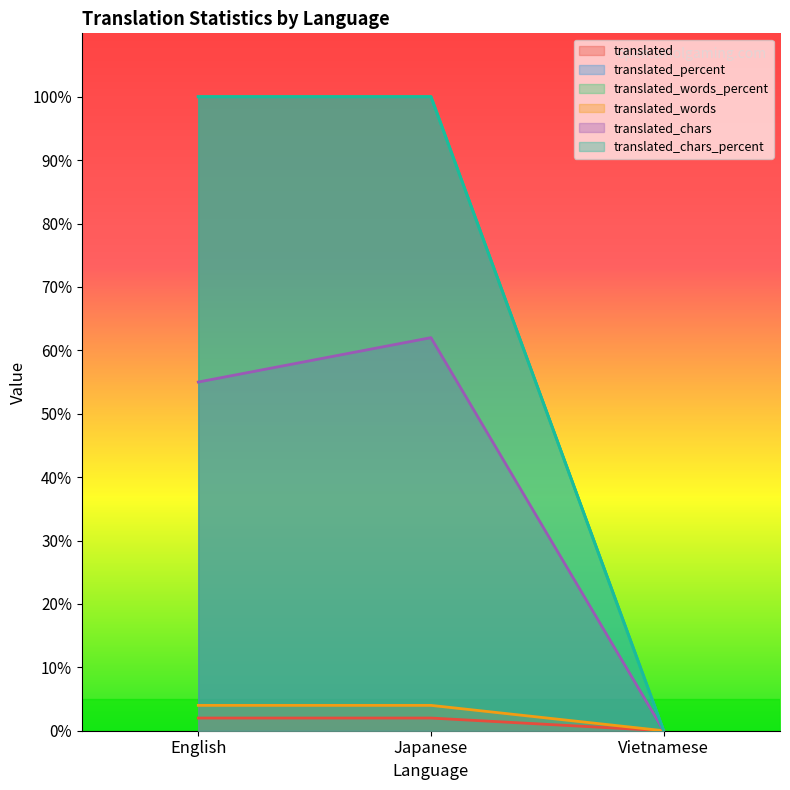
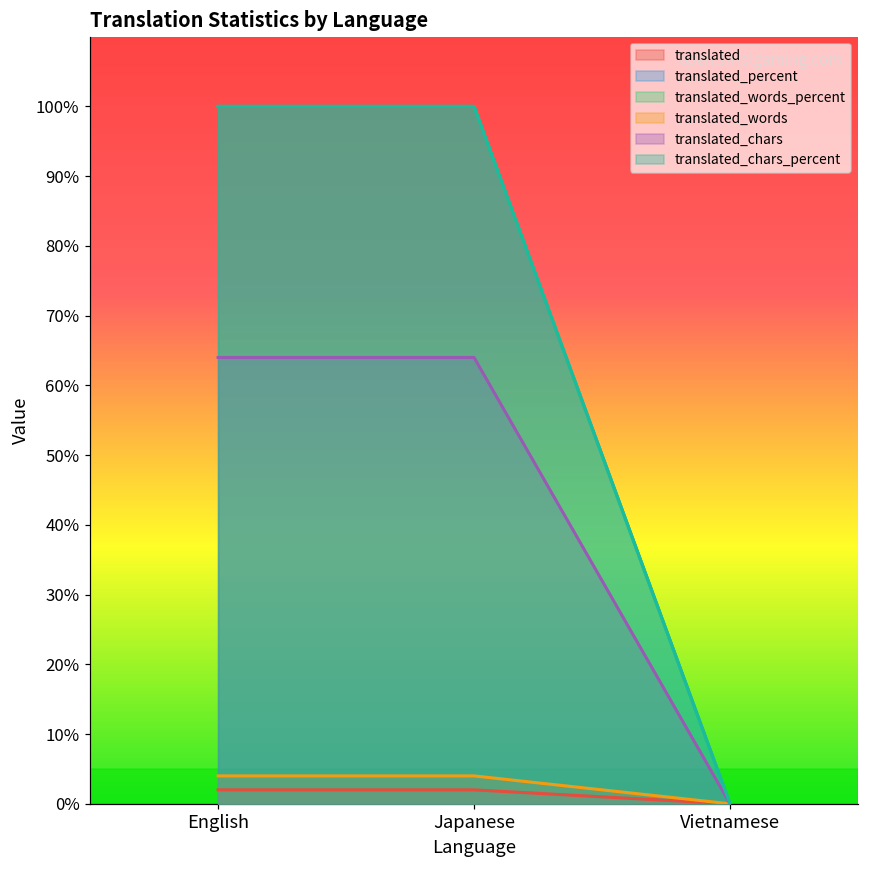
  {
    "translated_chars_percent": {
      "English": "100%",
      "Japanese": "100%"
    },
    "translated_chars": {
-     "English": "55%",
-     "Japanese": "62%"
+     "English": "64%",
+     "Japanese": "64%"
    }
  }
